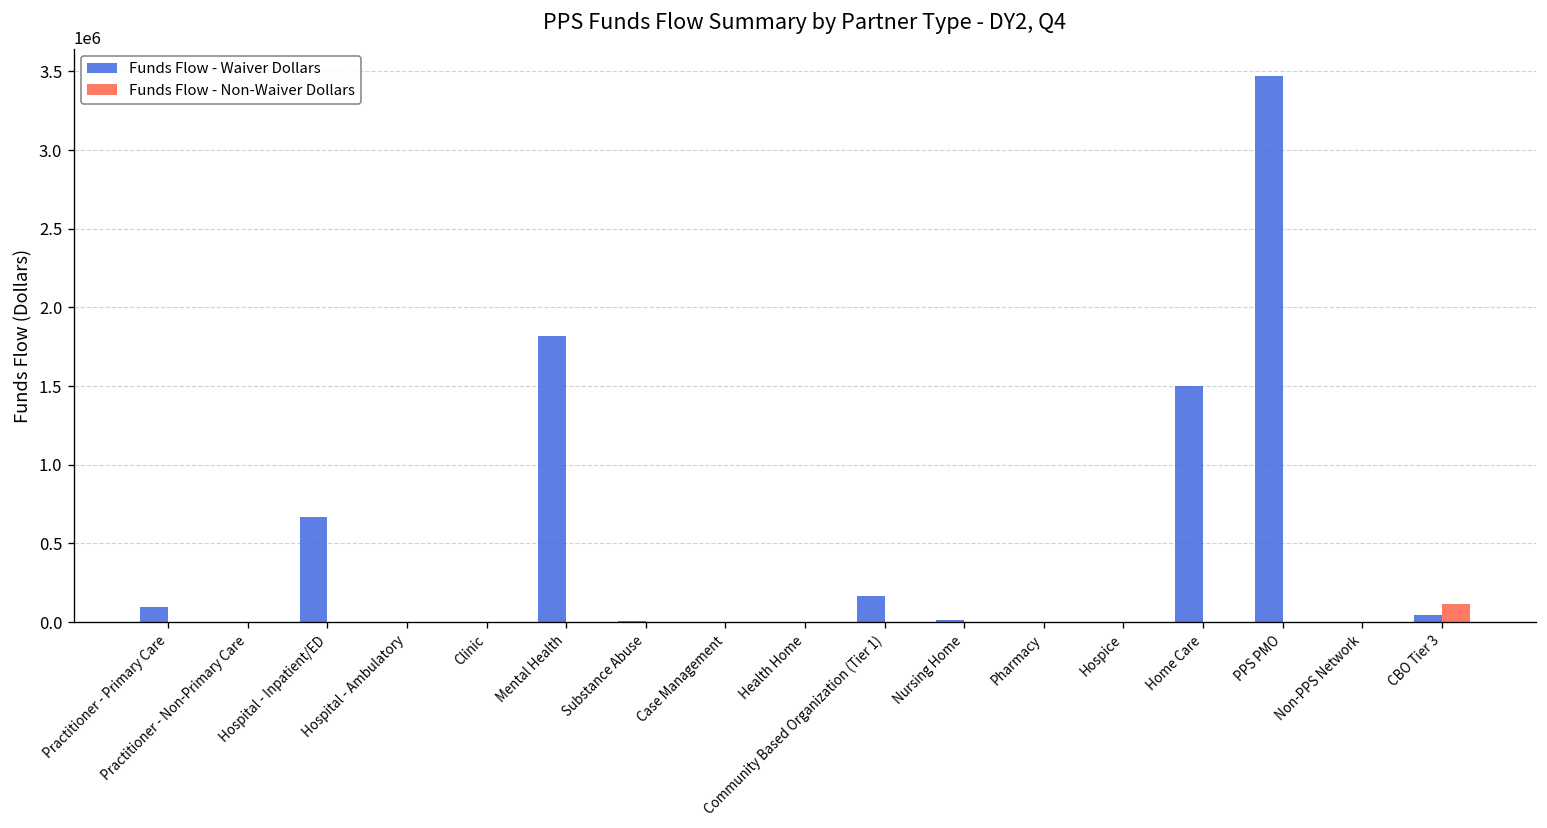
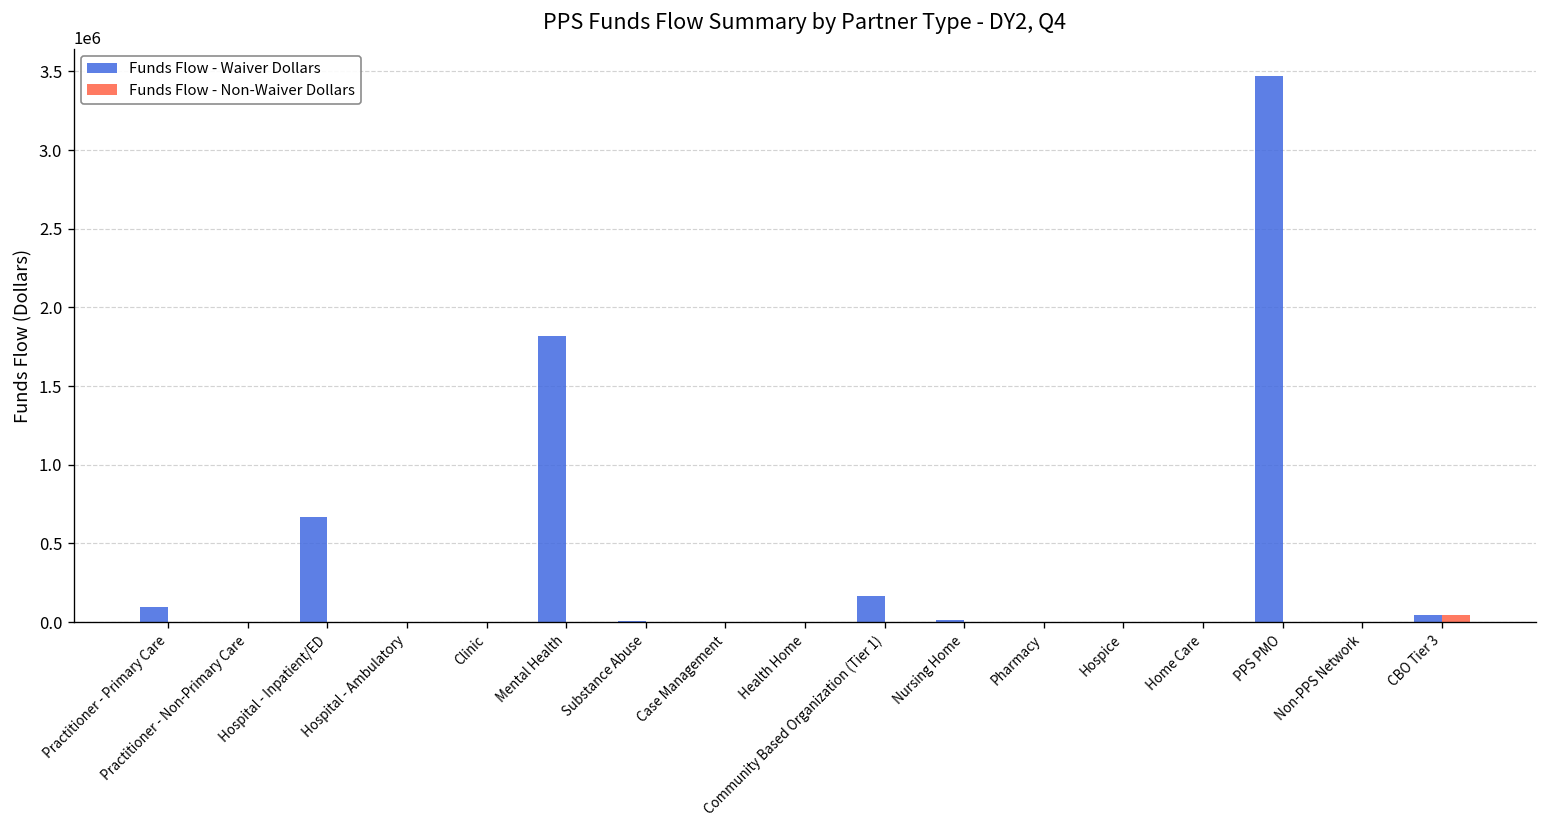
  {
    "Funds Flow - Waiver Dollars": {
      "Practitioner - Primary Care": 100000,
      "Practitioner - Non-Primary Care": 0,
      "Hospital - Inpatient/ED": 670000,
      "Hospital - Ambulatory": 0,
      "Clinic": 0,
      "Mental Health": 1820000,
      "Health Home": 0,
      "Community Based Organization (Tier 1)": 170000,
      "Pharmacy": 0,
      "Hospice": 0,
-     "Home Care": 1500000,
+     "Home Care": 0,
      "PPS PMO": 3470000,
      "Non-PPS Network": 0,
      "CBO Tier 3": 50000
    },
    "Funds Flow - Non-Waiver Dollars": {
      "Practitioner - Primary Care": 0,
      "Practitioner - Non-Primary Care": 0,
      "Hospital - Inpatient/ED": 0,
      "Hospital - Ambulatory": 0,
      "Clinic": 0,
      "Mental Health": 0,
      "Substance Abuse": 0,
      "Case Management": 0,
      "Health Home": 0,
      "Community Based Organization (Tier 1)": 0,
      "Nursing Home": 0,
      "Pharmacy": 0,
      "Hospice": 0,
      "Home Care": 0,
      "PPS PMO": 0,
      "Non-PPS Network": 0,
-     "CBO Tier 3": 110000
+     "CBO Tier 3": 50000
    }
  }
